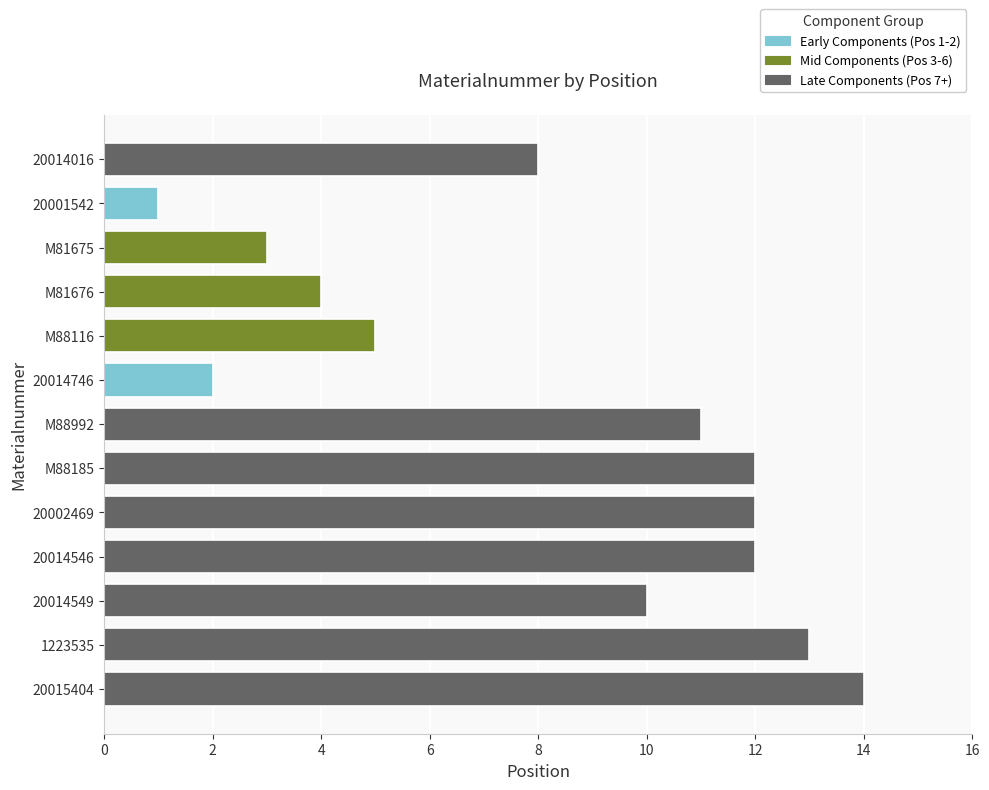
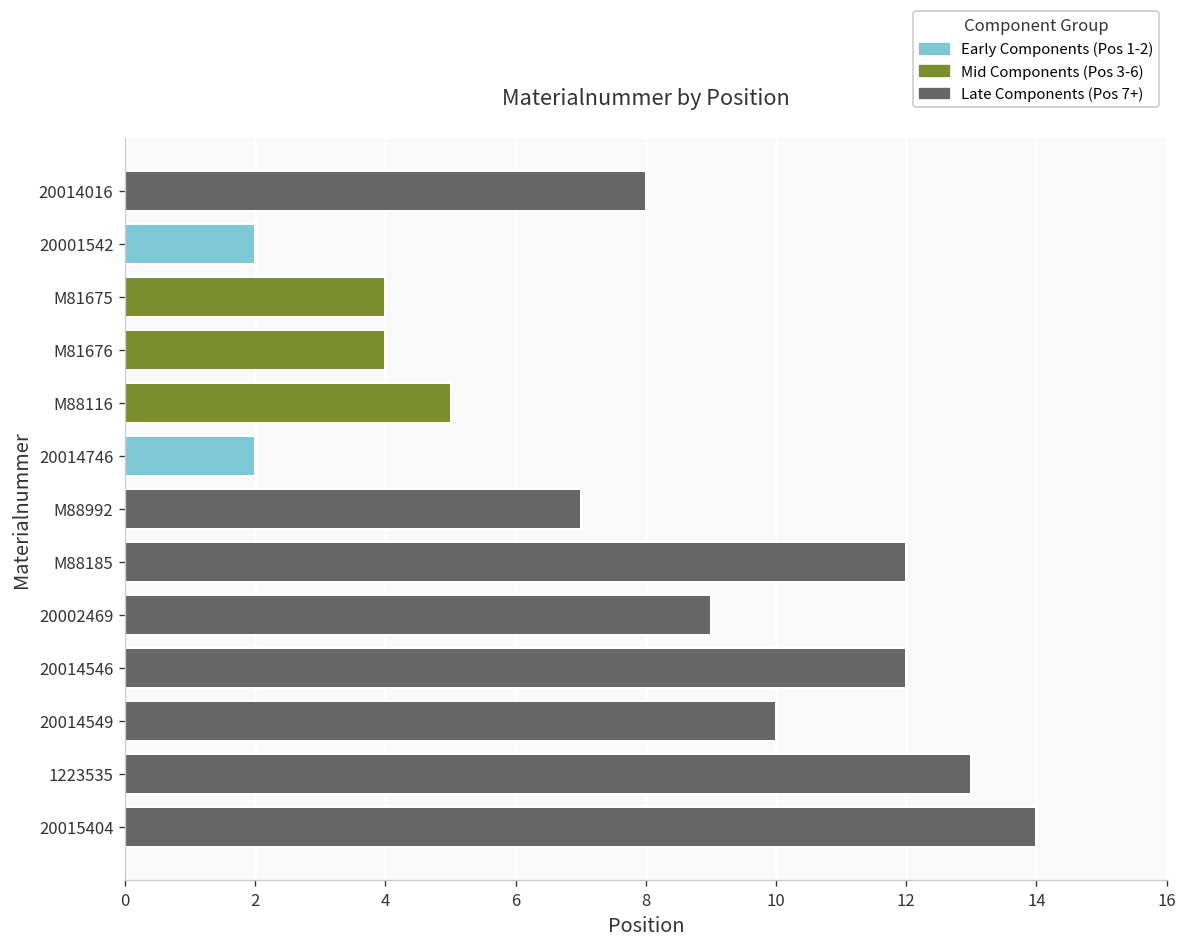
  {
    "20014016": 8,
-   "20001542": 1,
-   "M81675": 3,
+   "20001542": 2,
+   "M81675": 4,
    "M81676": 4,
    "M88116": 5,
    "20014746": 2,
-   "M88992": 11,
+   "M88992": 7,
    "M88185": 12,
-   "20002469": 12,
+   "20002469": 9,
    "20014546": 12,
    "20014549": 10,
    "1223535": 13,
    "20015404": 14
  }
